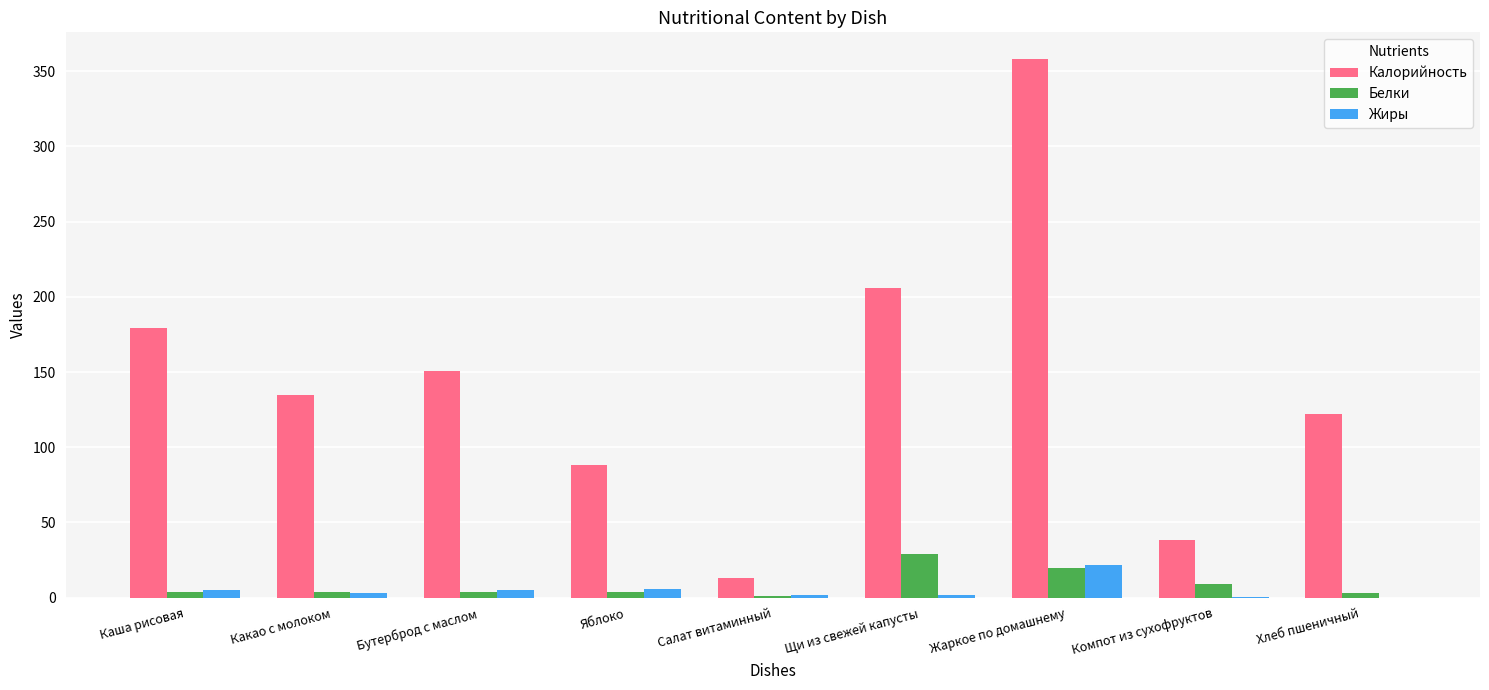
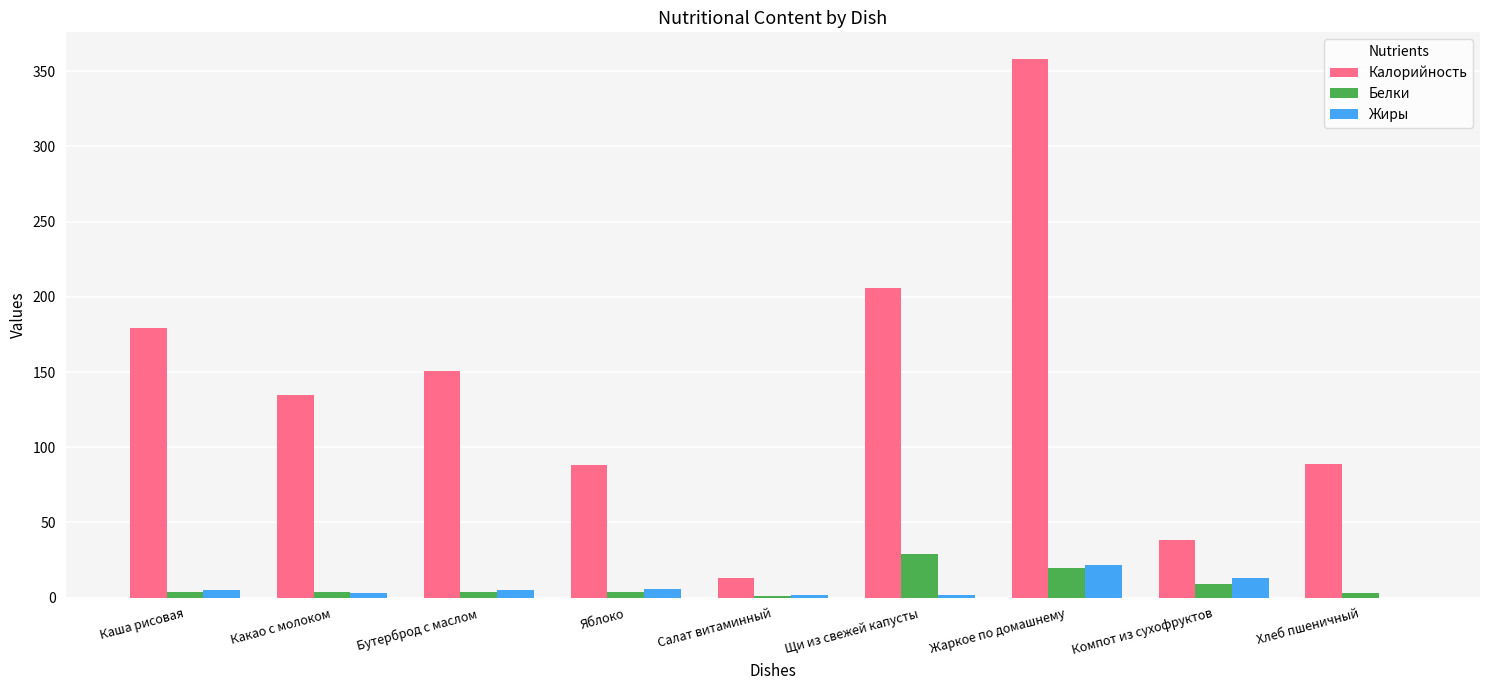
  {
    "Калорийность": {
      "Каша рисовая": 179,
      "Какао с молоком": 135,
      "Бутерброд с маслом": 151,
      "Яблоко": 88,
      "Салат витаминный": 13,
      "Щи из свежей капусты": 206,
      "Жаркое по домашнему": 358,
      "Компот из сухофруктов": 38,
-     "Хлеб пшеничный": 122
+     "Хлеб пшеничный": 89
    },
    "Белки": {
      "Каша рисовая": 4,
      "Какао с молоком": 4,
      "Бутерброд с маслом": 4,
      "Яблоко": 4,
      "Щи из свежей капусты": 29,
      "Жаркое по домашнему": 20,
      "Компот из сухофруктов": 9,
      "Хлеб пшеничный": 3
    },
    "Жиры": {
      "Каша рисовая": 5,
      "Какао с молоком": 3,
      "Бутерброд с маслом": 5,
      "Яблоко": 6,
      "Салат витаминный": 2,
      "Щи из свежей капусты": 2,
      "Жаркое по домашнему": 22,
-     "Компот из сухофруктов": 0
+     "Компот из сухофруктов": 13
    }
  }
